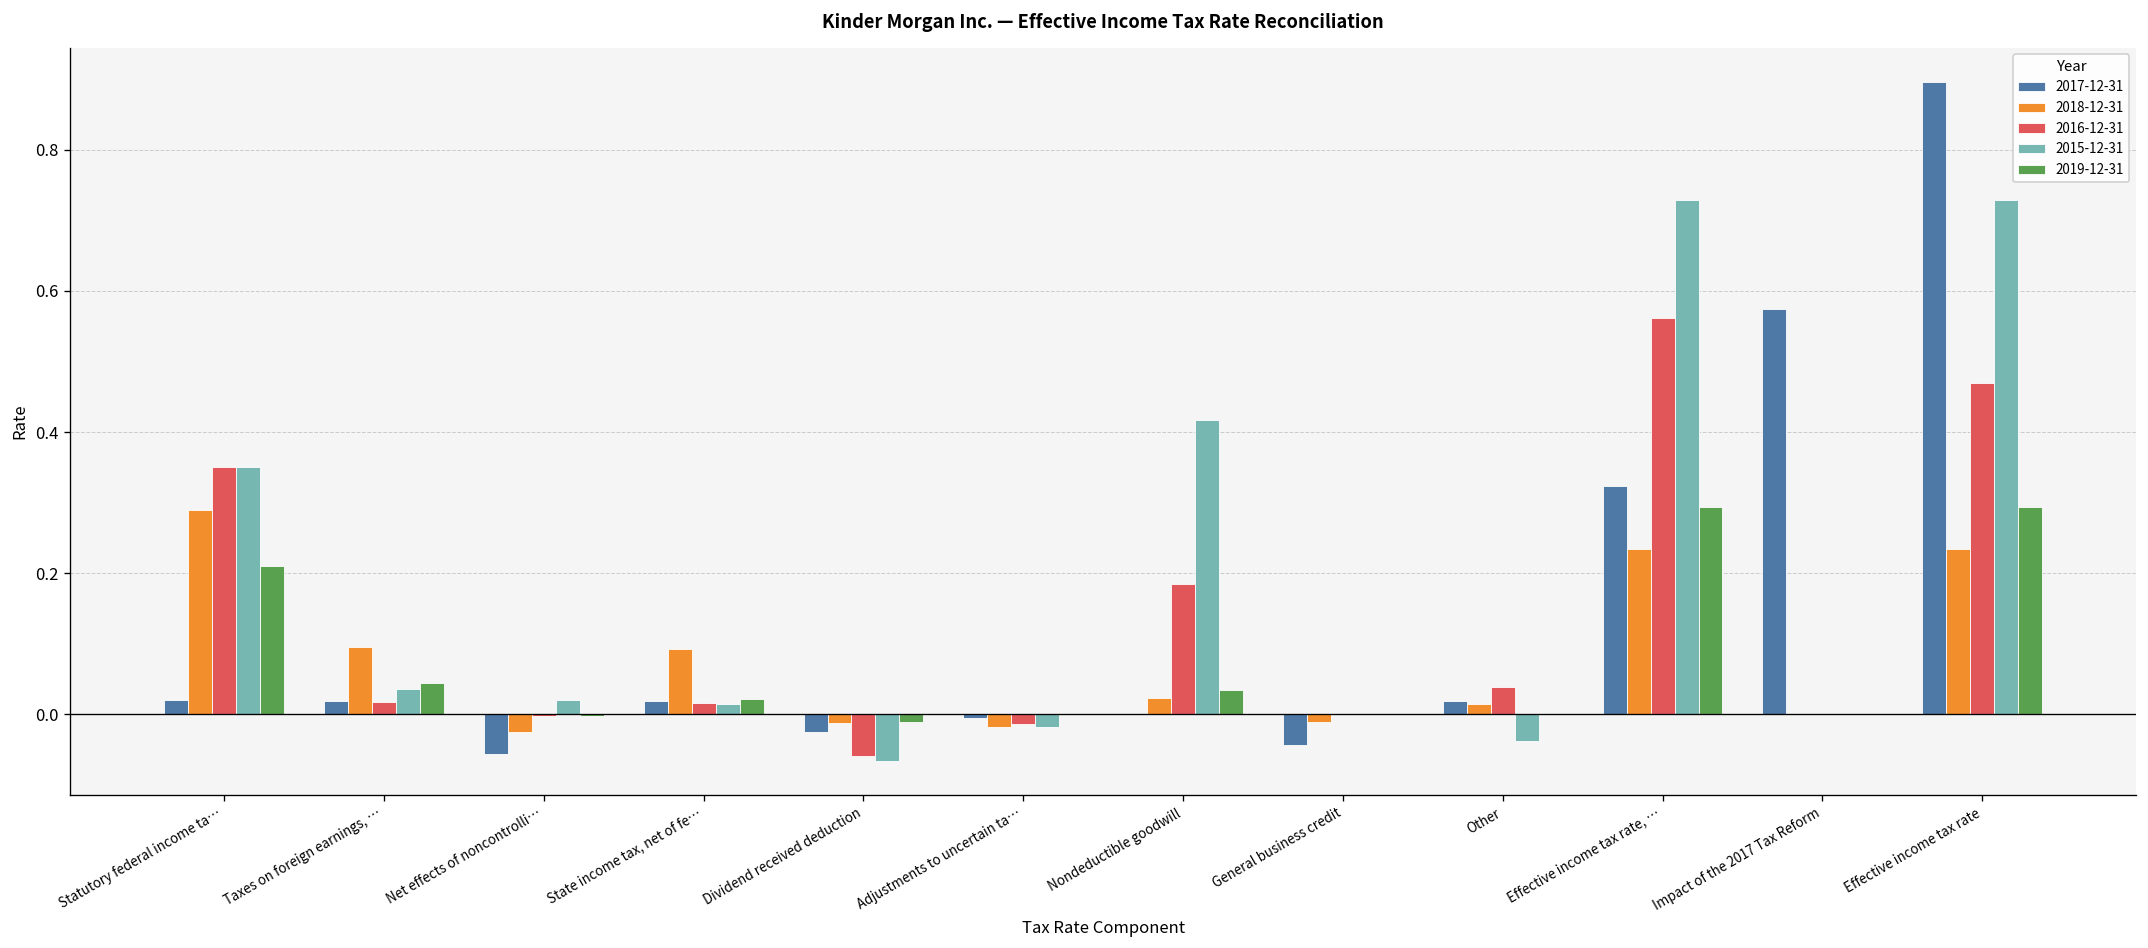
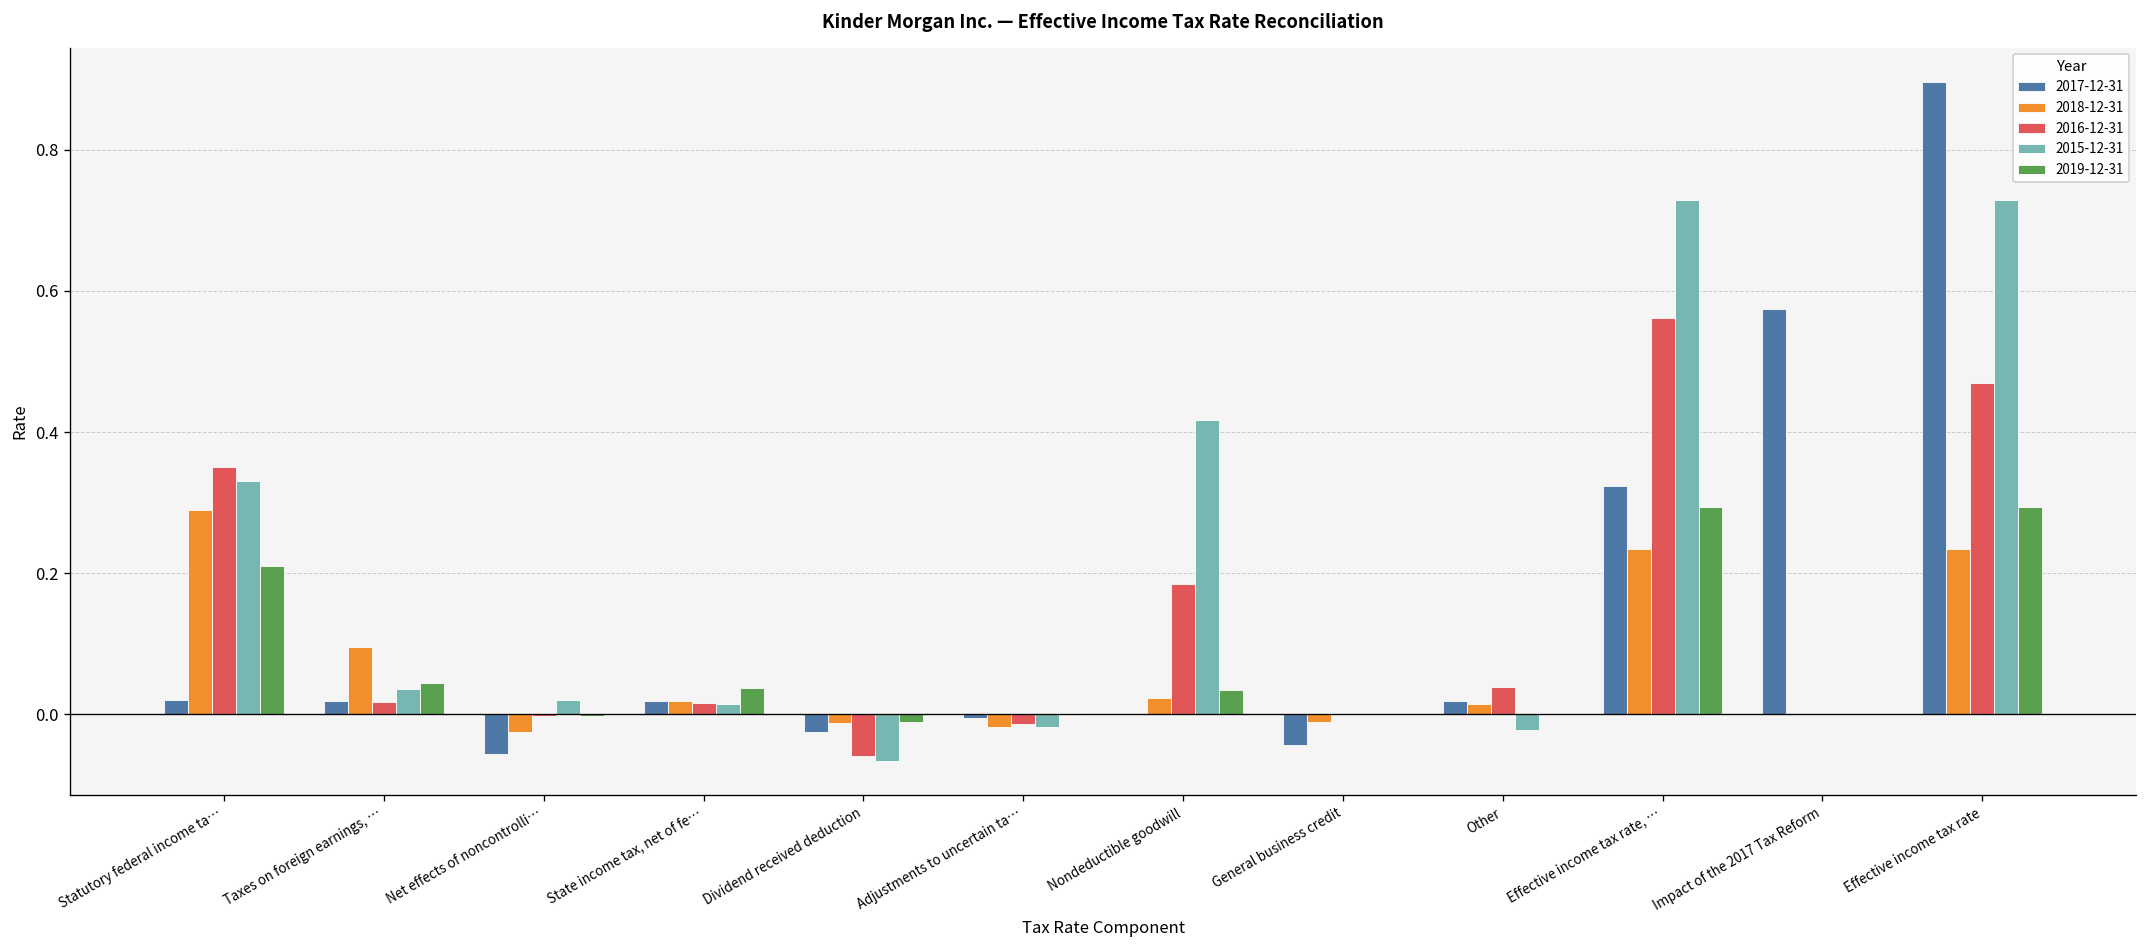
  {
    "2017-12-31": {
      "Statutory federal income ta…": 0.02,
      "Taxes on foreign earnings, …": 0.02,
      "Net effects of noncontrolli…": -0.06,
      "State income tax, net of fe…": 0.02,
      "Dividend received deduction": -0.03,
      "Adjustments to uncertain ta…": -0.01,
      "Nondeductible goodwill": 0.00,
      "General business credit": -0.04,
      "Other": 0.02,
      "Effective income tax rate, …": 0.32,
      "Impact of the 2017 Tax Reform": 0.57,
      "Effective income tax rate": 0.90
    },
    "2018-12-31": {
      "Statutory federal income ta…": 0.29,
      "Taxes on foreign earnings, …": 0.10,
      "Net effects of noncontrolli…": -0.03,
-     "State income tax, net of fe…": 0.09,
+     "State income tax, net of fe…": 0.02,
      "Dividend received deduction": -0.01,
      "Adjustments to uncertain ta…": -0.02,
      "Nondeductible goodwill": 0.02,
      "General business credit": -0.01,
      "Other": 0.01,
      "Effective income tax rate, …": 0.23,
      "Impact of the 2017 Tax Reform": 0.00,
      "Effective income tax rate": 0.23
    },
    "2016-12-31": {
      "Statutory federal income ta…": 0.35,
      "Taxes on foreign earnings, …": 0.02,
      "State income tax, net of fe…": 0.02,
      "Dividend received deduction": -0.06,
      "Adjustments to uncertain ta…": -0.01,
      "Nondeductible goodwill": 0.19,
      "General business credit": 0.00,
      "Other": 0.04,
      "Effective income tax rate, …": 0.56,
      "Impact of the 2017 Tax Reform": 0.00,
      "Effective income tax rate": 0.47
    },
    "2015-12-31": {
-     "Statutory federal income ta…": 0.35,
+     "Statutory federal income ta…": 0.33,
      "Taxes on foreign earnings, …": 0.04,
      "Net effects of noncontrolli…": 0.02,
      "State income tax, net of fe…": 0.02,
      "Dividend received deduction": -0.07,
      "Adjustments to uncertain ta…": -0.02,
      "Nondeductible goodwill": 0.42,
      "General business credit": 0.00,
-     "Other": -0.04,
+     "Other": -0.02,
      "Effective income tax rate, …": 0.73,
      "Impact of the 2017 Tax Reform": 0.00,
      "Effective income tax rate": 0.73
    },
    "2019-12-31": {
      "Statutory federal income ta…": 0.21,
      "Taxes on foreign earnings, …": 0.04,
-     "State income tax, net of fe…": 0.02,
+     "State income tax, net of fe…": 0.04,
      "Dividend received deduction": -0.01,
      "Nondeductible goodwill": 0.03,
      "General business credit": 0.00,
      "Other": 0.00,
      "Effective income tax rate, …": 0.29,
      "Impact of the 2017 Tax Reform": 0.00,
      "Effective income tax rate": 0.29
    }
  }
